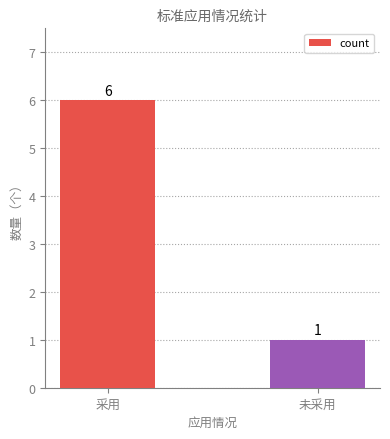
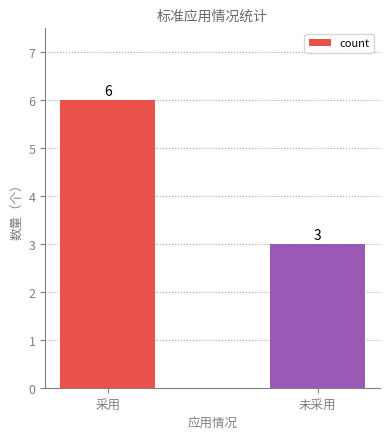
  {
    "采用": 6,
-   "未采用": 1
+   "未采用": 3
  }
